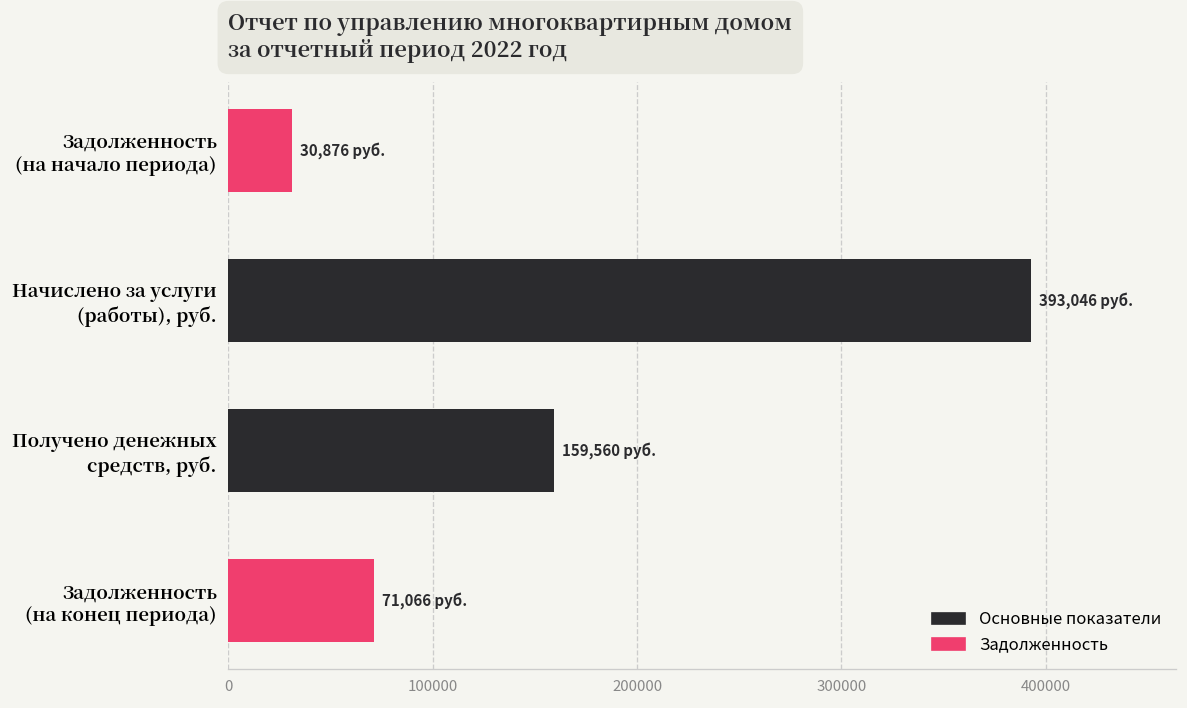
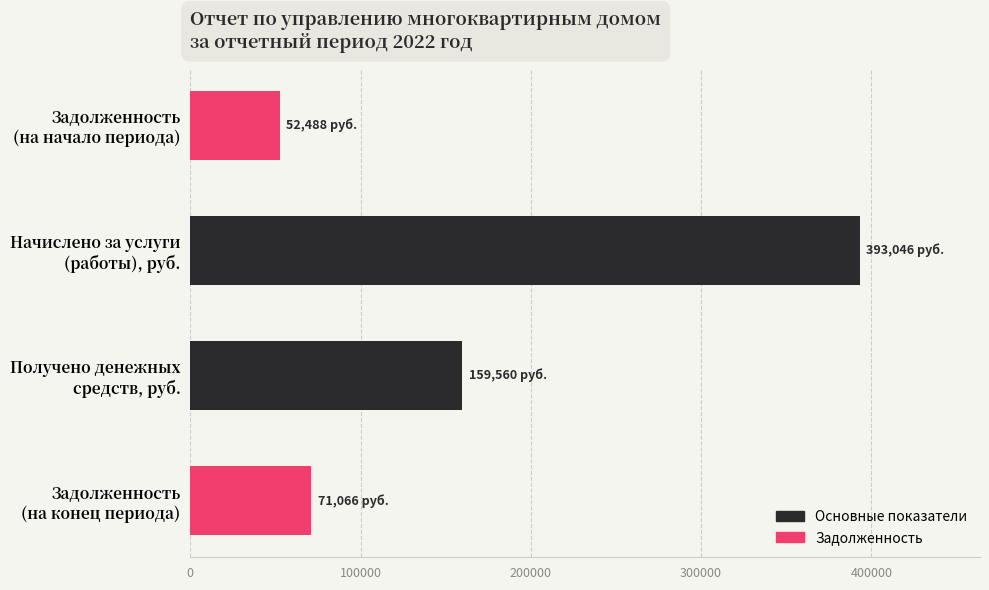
  {
-   "Задолженность (на начало периода)": "30,876",
+   "Задолженность (на начало периода)": "52,488",
    "Начислено за услуги (работы), руб.": "393,046",
    "Получено денежных средств, руб.": "159,560",
    "Задолженность (на конец периода)": "71,066"
  }
